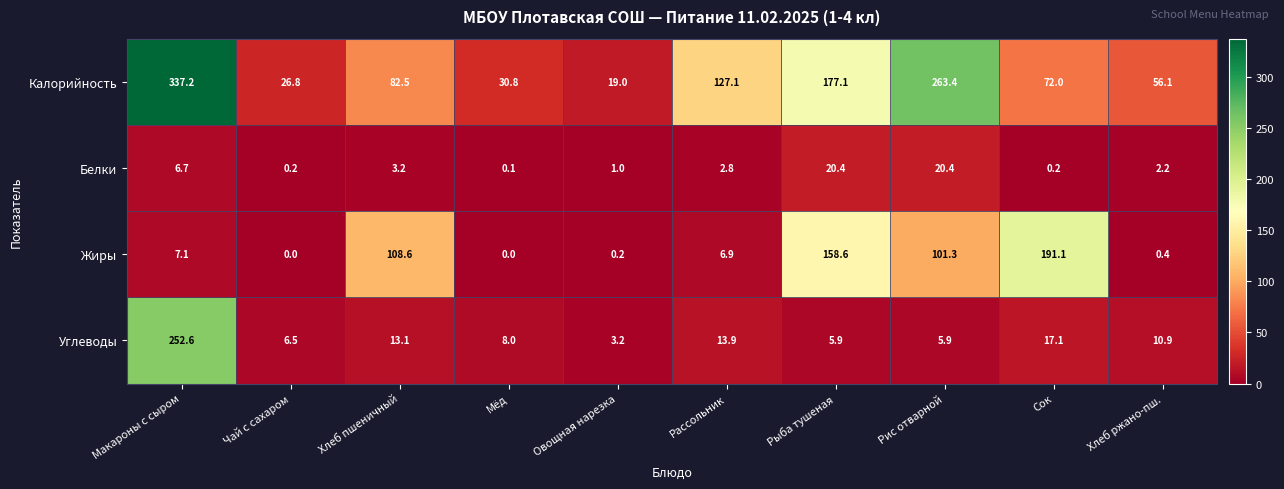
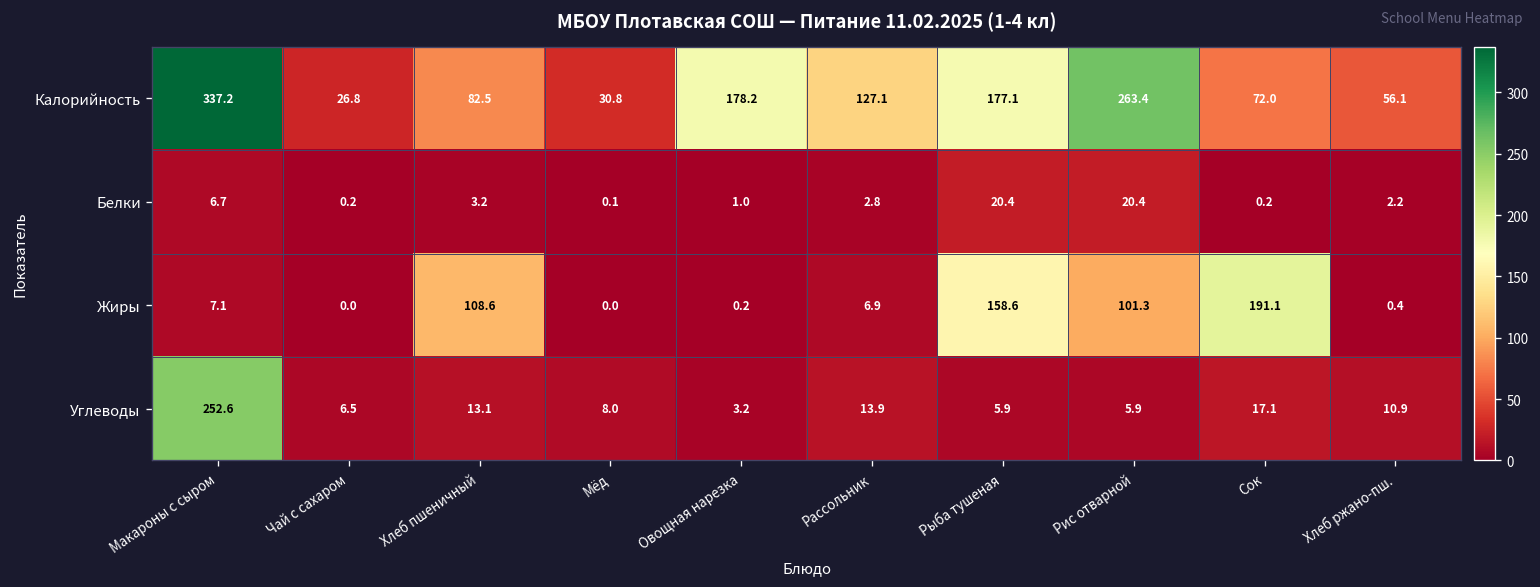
  {
    "Калорийность": {
      "Макароны с сыром": 337.2,
      "Чай с сахаром": 26.8,
      "Хлеб пшеничный": 82.5,
      "Мёд": 30.8,
-     "Овощная нарезка": 19.0,
+     "Овощная нарезка": 178.2,
      "Рассольник": 127.1,
      "Рыба тушеная": 177.1,
      "Рис отварной": 263.4,
      "Сок": 72.0,
      "Хлеб ржано-пш.": 56.1
    },
    "Белки": {
      "Макароны с сыром": 6.7,
      "Чай с сахаром": 0.2,
      "Хлеб пшеничный": 3.2,
      "Мёд": 0.1,
      "Овощная нарезка": 1.0,
      "Рассольник": 2.8,
      "Рыба тушеная": 20.4,
      "Рис отварной": 20.4,
      "Сок": 0.2,
      "Хлеб ржано-пш.": 2.2
    },
    "Жиры": {
      "Макароны с сыром": 7.1,
      "Чай с сахаром": 0.0,
      "Хлеб пшеничный": 108.6,
      "Мёд": 0.0,
      "Овощная нарезка": 0.2,
      "Рассольник": 6.9,
      "Рыба тушеная": 158.6,
      "Рис отварной": 101.3,
      "Сок": 191.1,
      "Хлеб ржано-пш.": 0.4
    },
    "Углеводы": {
      "Макароны с сыром": 252.6,
      "Чай с сахаром": 6.5,
      "Хлеб пшеничный": 13.1,
      "Мёд": 8.0,
      "Овощная нарезка": 3.2,
      "Рассольник": 13.9,
      "Рыба тушеная": 5.9,
      "Рис отварной": 5.9,
      "Сок": 17.1,
      "Хлеб ржано-пш.": 10.9
    }
  }
